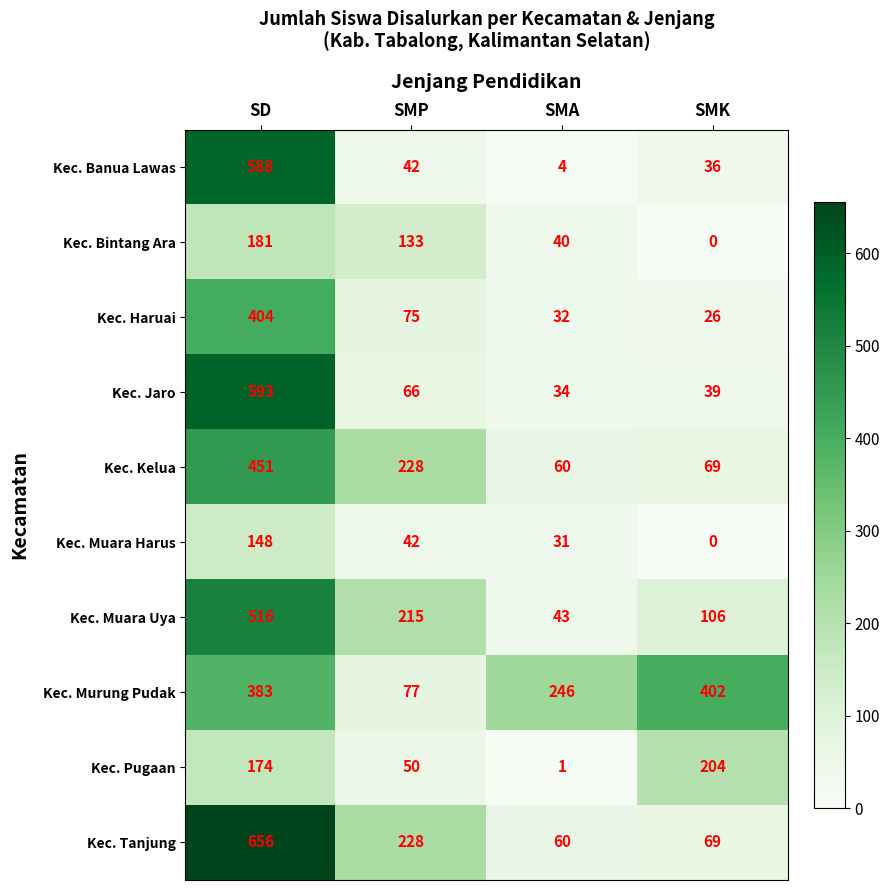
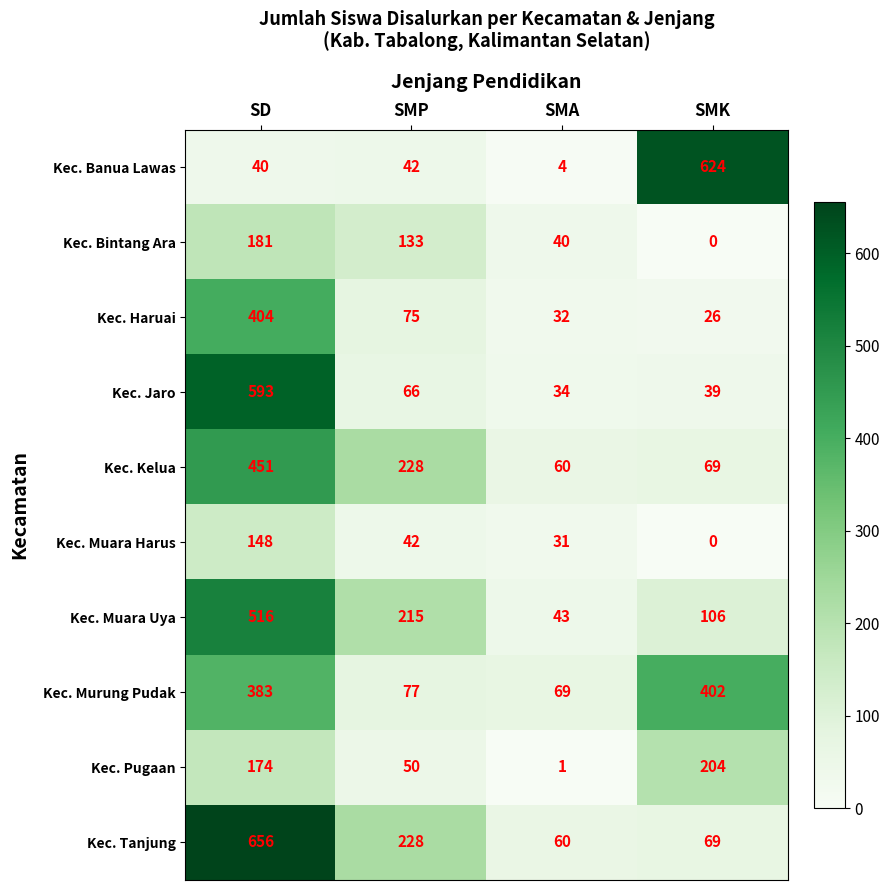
  {
    "Kec. Banua Lawas": {
-     "SD": 588,
+     "SD": 40,
      "SMP": 42,
      "SMA": 4,
-     "SMK": 36
+     "SMK": 624
    },
    "Kec. Bintang Ara": {
      "SD": 181,
      "SMP": 133,
      "SMA": 40,
      "SMK": 0
    },
    "Kec. Haruai": {
      "SD": 404,
      "SMP": 75,
      "SMA": 32,
      "SMK": 26
    },
    "Kec. Jaro": {
      "SD": 593,
      "SMP": 66,
      "SMA": 34,
      "SMK": 39
    },
    "Kec. Kelua": {
      "SD": 451,
      "SMP": 228,
      "SMA": 60,
      "SMK": 69
    },
    "Kec. Muara Harus": {
      "SD": 148,
      "SMP": 42,
      "SMA": 31,
      "SMK": 0
    },
    "Kec. Muara Uya": {
      "SD": 516,
      "SMP": 215,
      "SMA": 43,
      "SMK": 106
    },
    "Kec. Murung Pudak": {
      "SD": 383,
      "SMP": 77,
-     "SMA": 246,
+     "SMA": 69,
      "SMK": 402
    },
    "Kec. Pugaan": {
      "SD": 174,
      "SMP": 50,
      "SMA": 1,
      "SMK": 204
    },
    "Kec. Tanjung": {
      "SD": 656,
      "SMP": 228,
      "SMA": 60,
      "SMK": 69
    }
  }
